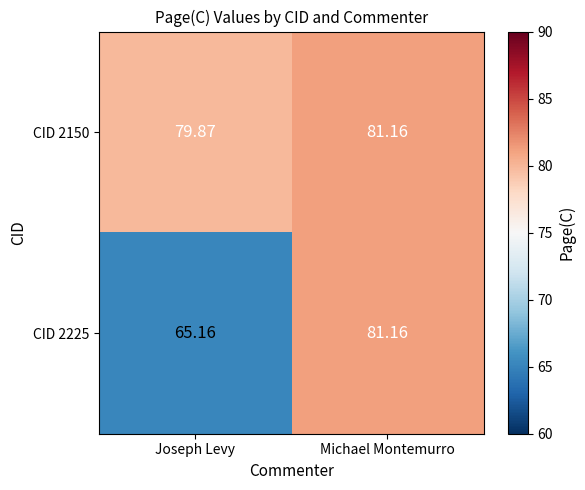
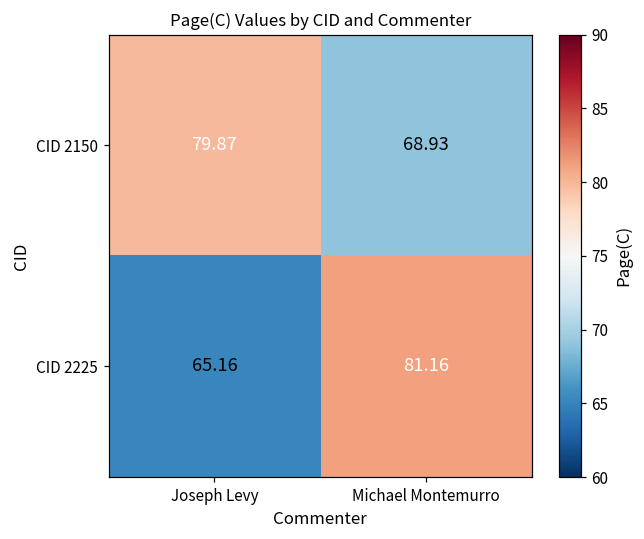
  {
    "CID 2150": {
      "Joseph Levy": 79.87,
-     "Michael Montemurro": 81.16
+     "Michael Montemurro": 68.93
    },
    "CID 2225": {
      "Joseph Levy": 65.16,
      "Michael Montemurro": 81.16
    }
  }
